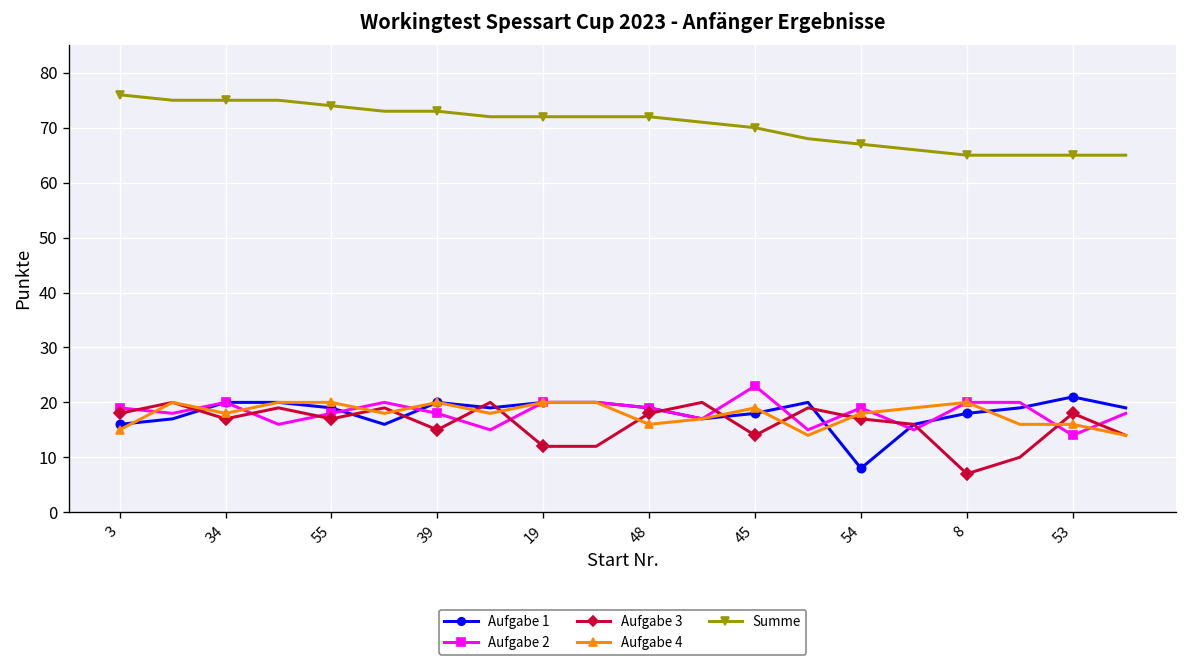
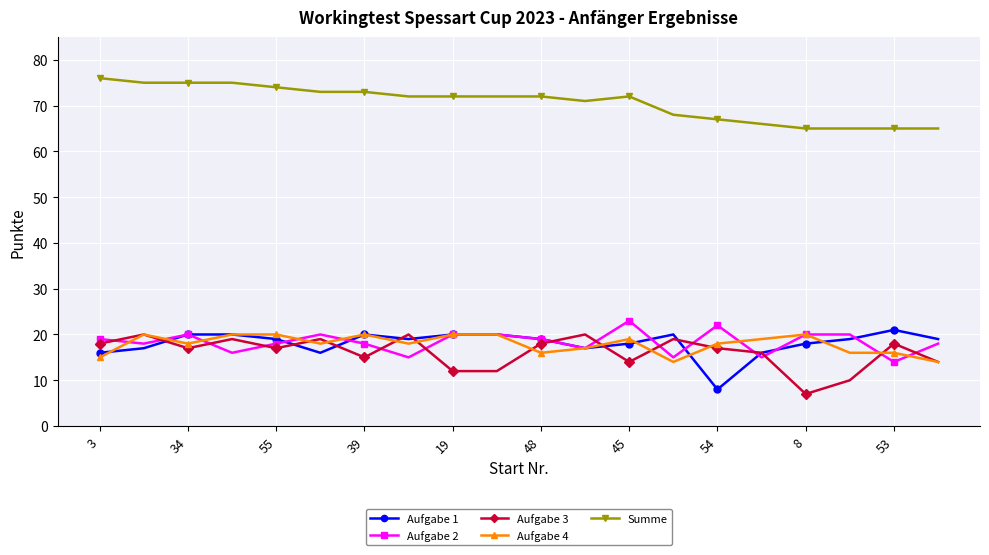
  {
    "Aufgabe 1": {
      "3": 16,
      "55": 19,
      "45": 18,
      "54": 8,
      "8": 18,
      "53": 21
    },
    "Aufgabe 2": {
      "3": 19,
      "55": 18,
      "39": 18,
      "45": 23,
-     "54": 19,
+     "54": 22,
      "53": 14
    },
    "Aufgabe 3": {
      "3": 18,
      "34": 17,
      "55": 17,
      "39": 15,
      "19": 12,
      "48": 18,
      "45": 14,
      "54": 17,
      "8": 7,
      "53": 18
    },
    "Aufgabe 4": {
      "3": 15,
      "34": 18,
      "55": 20,
      "48": 16,
      "45": 19,
      "54": 18,
      "53": 16
    },
    "Summe": {
      "3": 76,
      "34": 75,
      "55": 74,
      "39": 73,
      "19": 72,
      "48": 72,
-     "45": 70,
+     "45": 72,
      "54": 67,
      "8": 65,
      "53": 65
    }
  }
